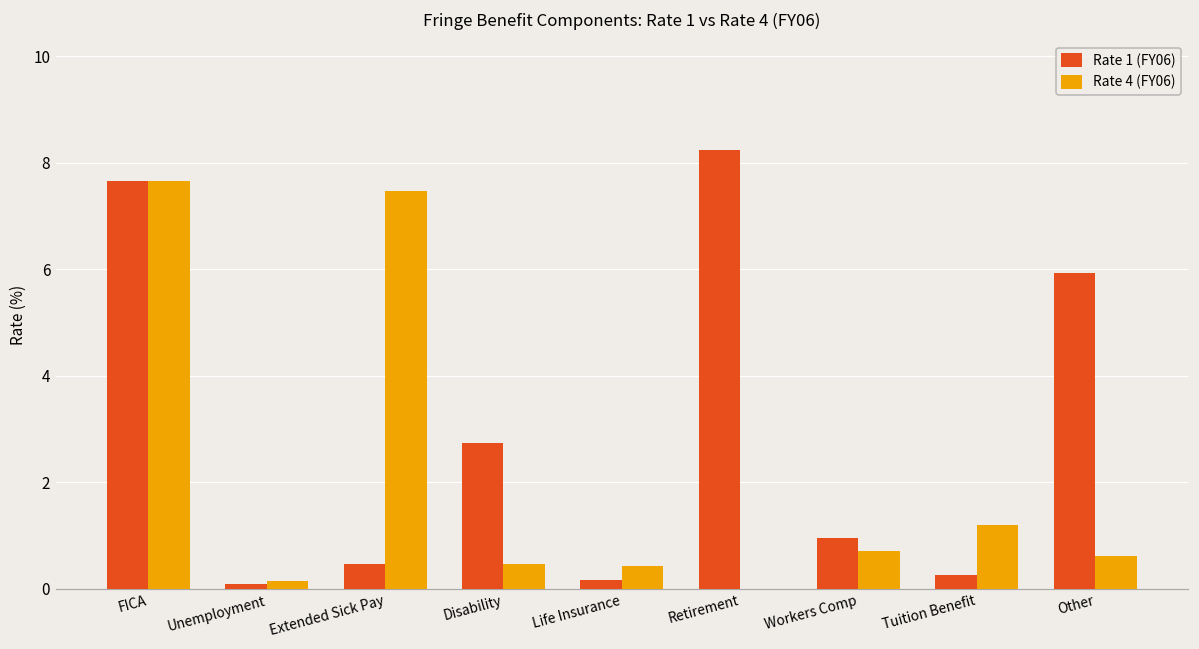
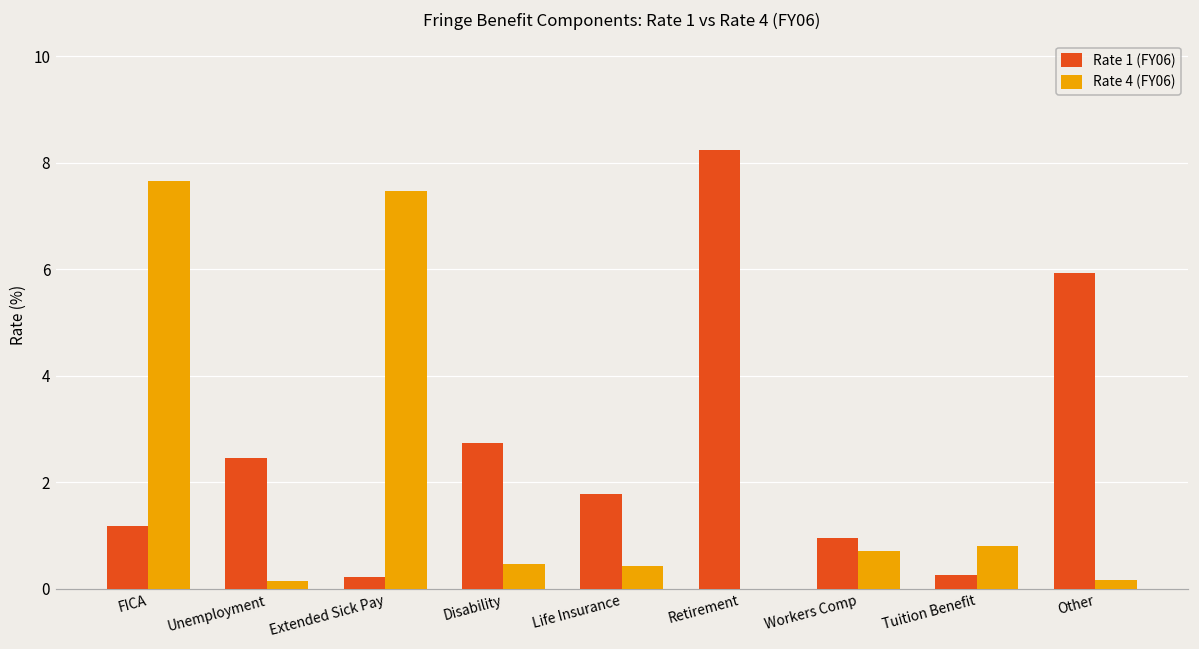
  {
    "Rate 1 (FY06)": {
-     "FICA": 7.7,
-     "Unemployment": 0.1,
-     "Extended Sick Pay": 0.5,
+     "FICA": 1.2,
+     "Unemployment": 2.5,
+     "Extended Sick Pay": 0.2,
      "Disability": 2.7,
-     "Life Insurance": 0.2,
+     "Life Insurance": 1.8,
      "Retirement": 8.2,
      "Workers Comp": 1.0,
      "Tuition Benefit": 0.3,
      "Other": 5.9
    },
    "Rate 4 (FY06)": {
      "FICA": 7.7,
      "Unemployment": 0.1,
      "Extended Sick Pay": 7.5,
      "Disability": 0.5,
      "Life Insurance": 0.4,
      "Retirement": 0.0,
      "Workers Comp": 0.7,
-     "Tuition Benefit": 1.2,
-     "Other": 0.6
+     "Tuition Benefit": 0.8,
+     "Other": 0.2
    }
  }
